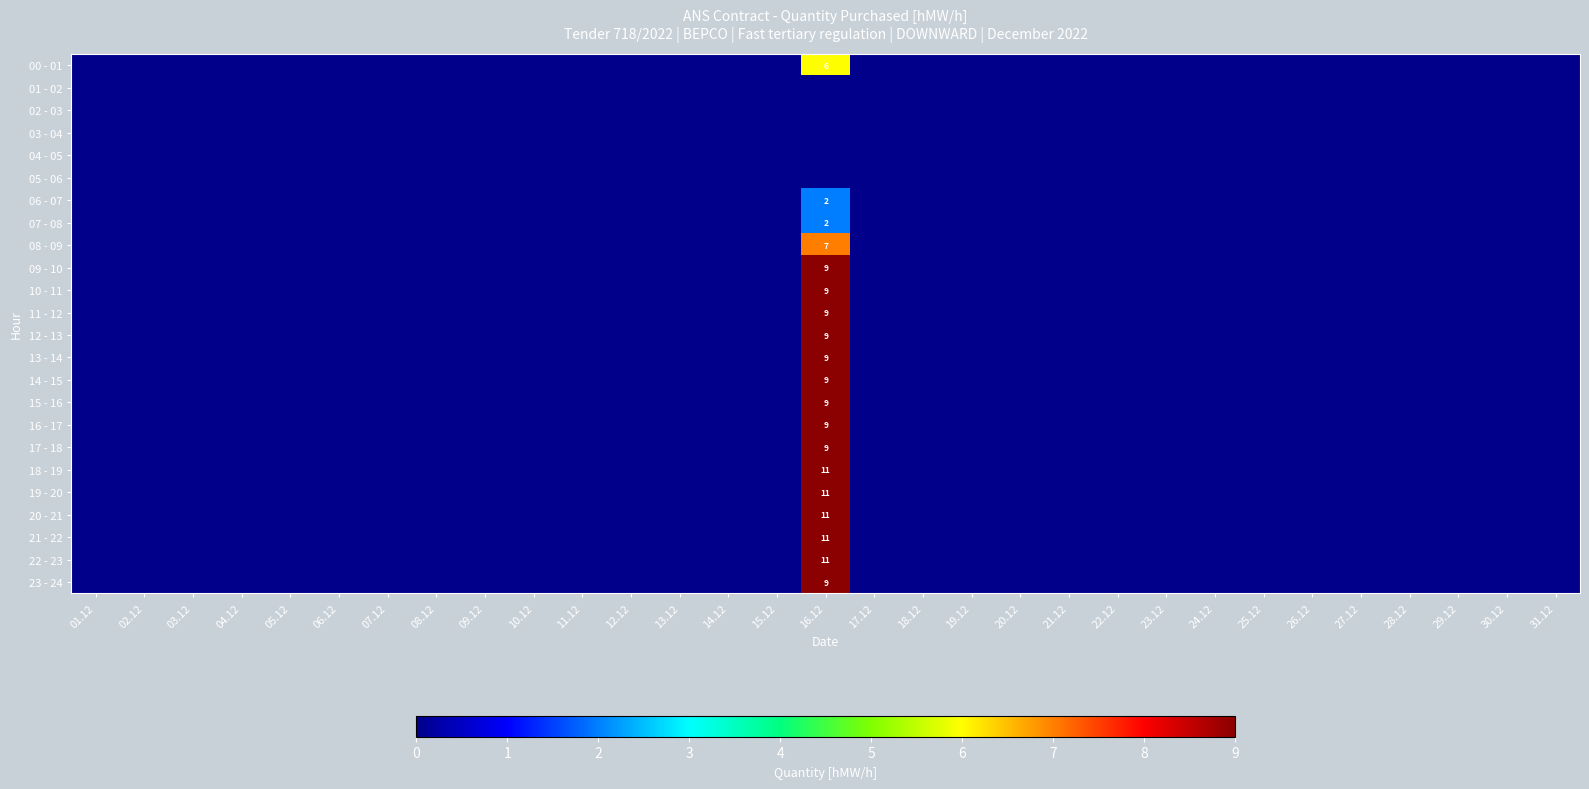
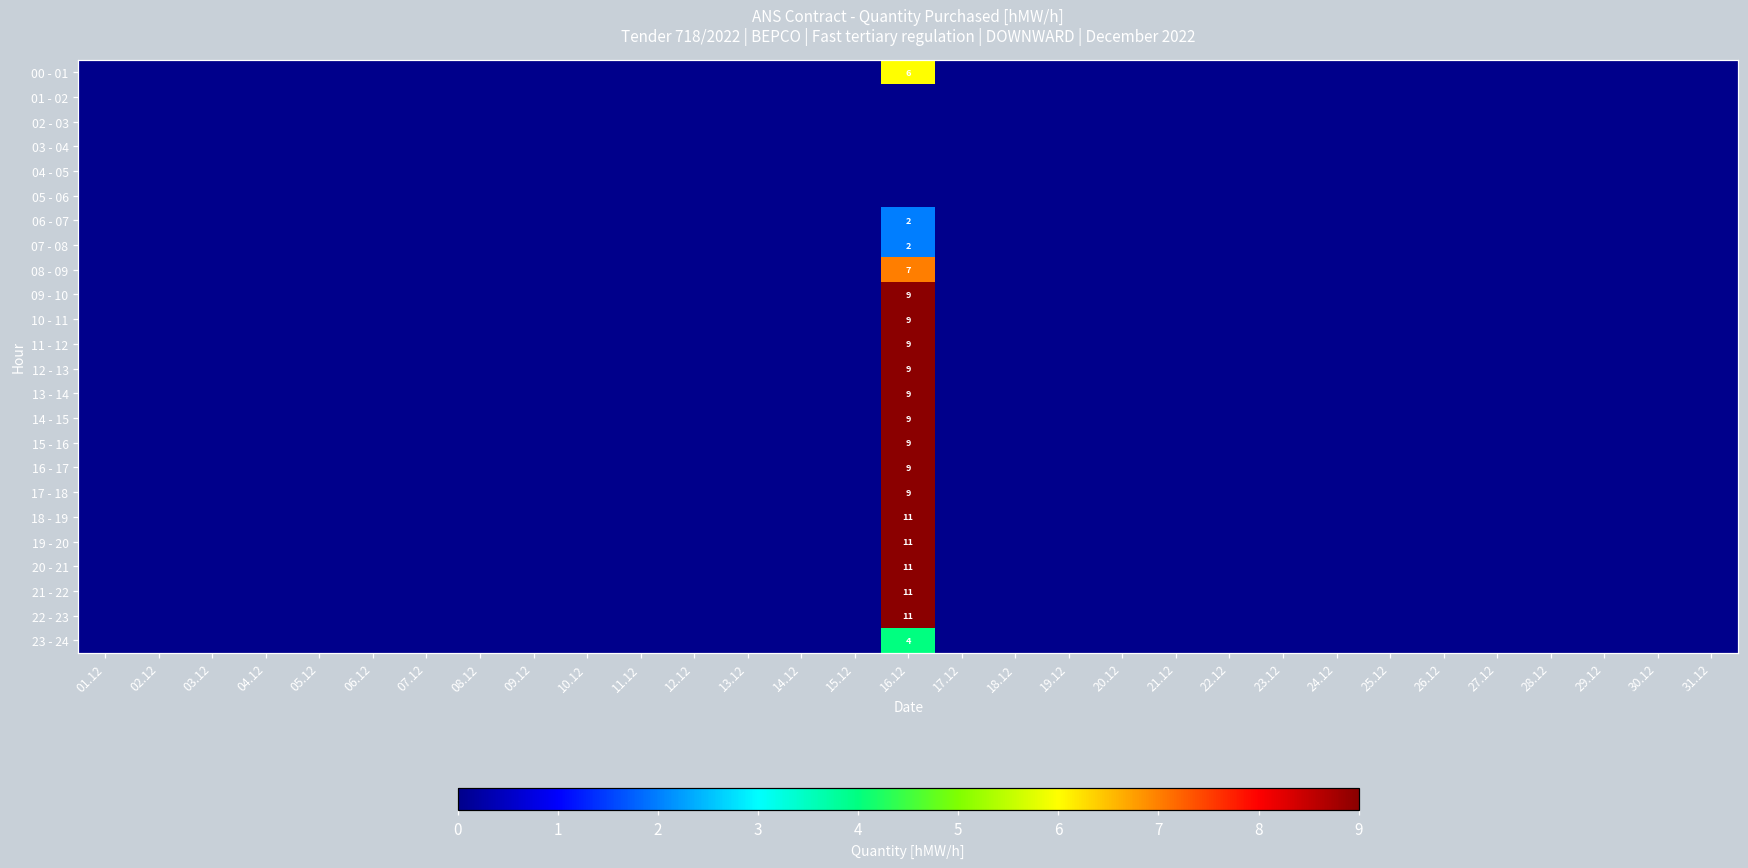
  {
    "00 - 01": {
      "16.12": 6
    },
    "06 - 07": {
      "16.12": 2
    },
    "07 - 08": {
      "16.12": 2
    },
    "08 - 09": {
      "16.12": 7
    },
    "09 - 10": {
      "16.12": 9
    },
    "10 - 11": {
      "16.12": 9
    },
    "11 - 12": {
      "16.12": 9
    },
    "12 - 13": {
      "16.12": 9
    },
    "13 - 14": {
      "16.12": 9
    },
    "14 - 15": {
      "16.12": 9
    },
    "15 - 16": {
      "16.12": 9
    },
    "16 - 17": {
      "16.12": 9
    },
    "17 - 18": {
      "16.12": 9
    },
    "18 - 19": {
      "16.12": 11
    },
    "19 - 20": {
      "16.12": 11
    },
    "20 - 21": {
      "16.12": 11
    },
    "21 - 22": {
      "16.12": 11
    },
    "22 - 23": {
      "16.12": 11
    },
    "23 - 24": {
-     "16.12": 9
+     "16.12": 4
    }
  }
